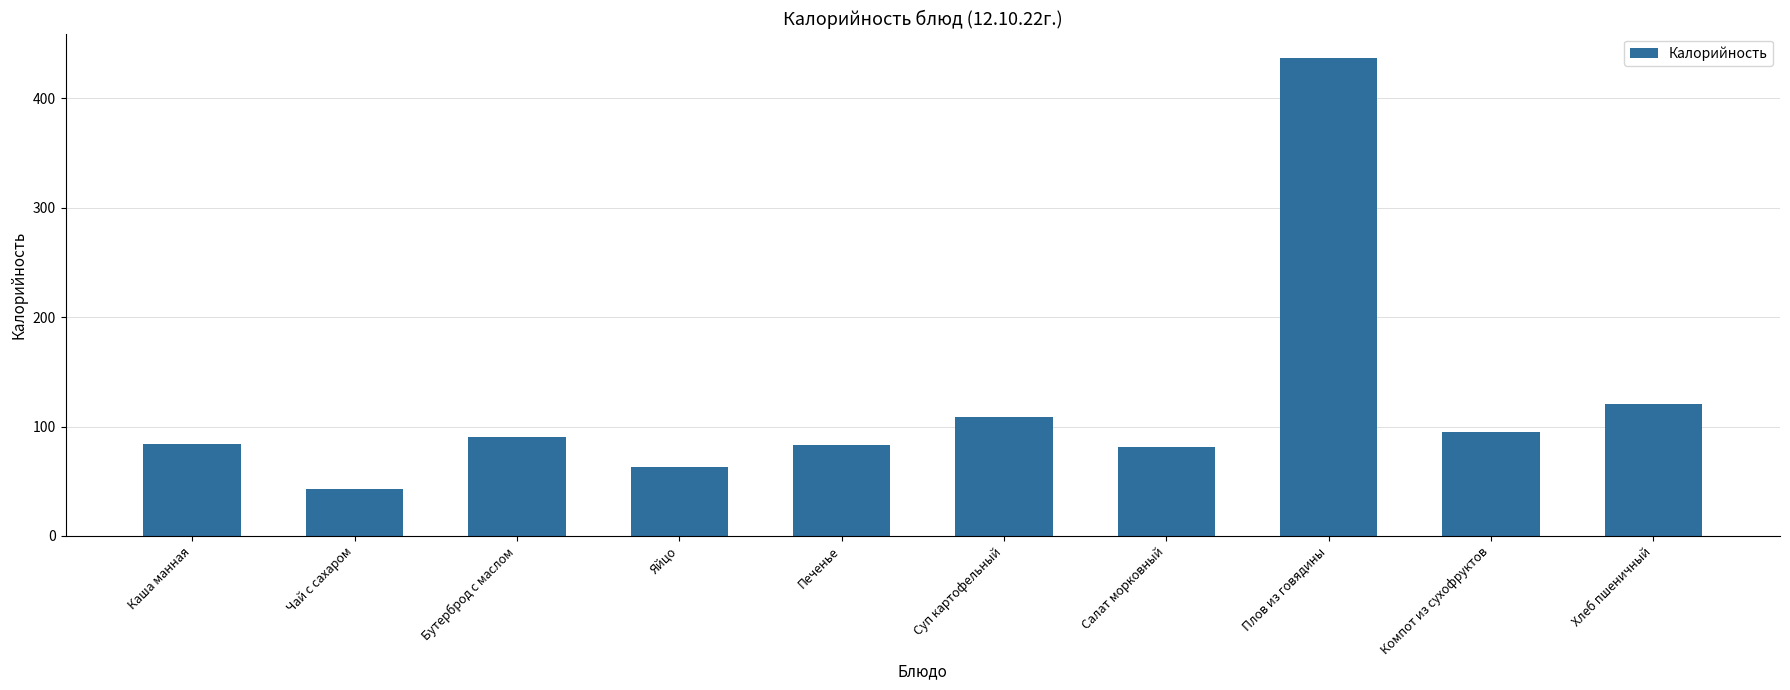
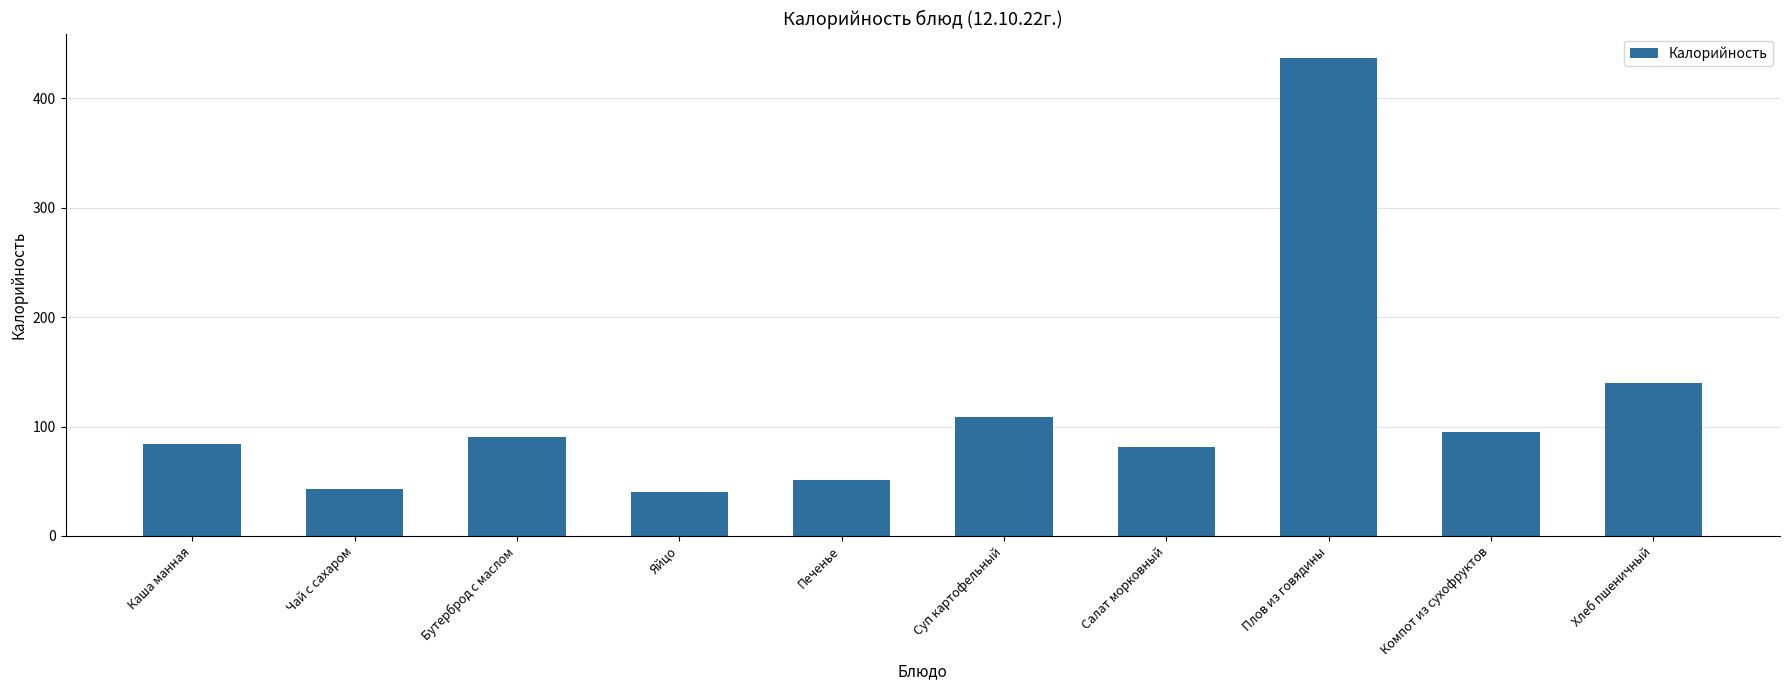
  {
    "Каша манная": 84,
    "Чай с сахаром": 43,
    "Бутерброд с маслом": 90,
-   "Яйцо": 63,
-   "Печенье": 83,
+   "Яйцо": 40,
+   "Печенье": 51,
    "Суп картофельный": 109,
    "Салат морковный": 81,
    "Плов из говядины": 437,
    "Компот из сухофруктов": 95,
-   "Хлеб пшеничный": 121
+   "Хлеб пшеничный": 140
  }
